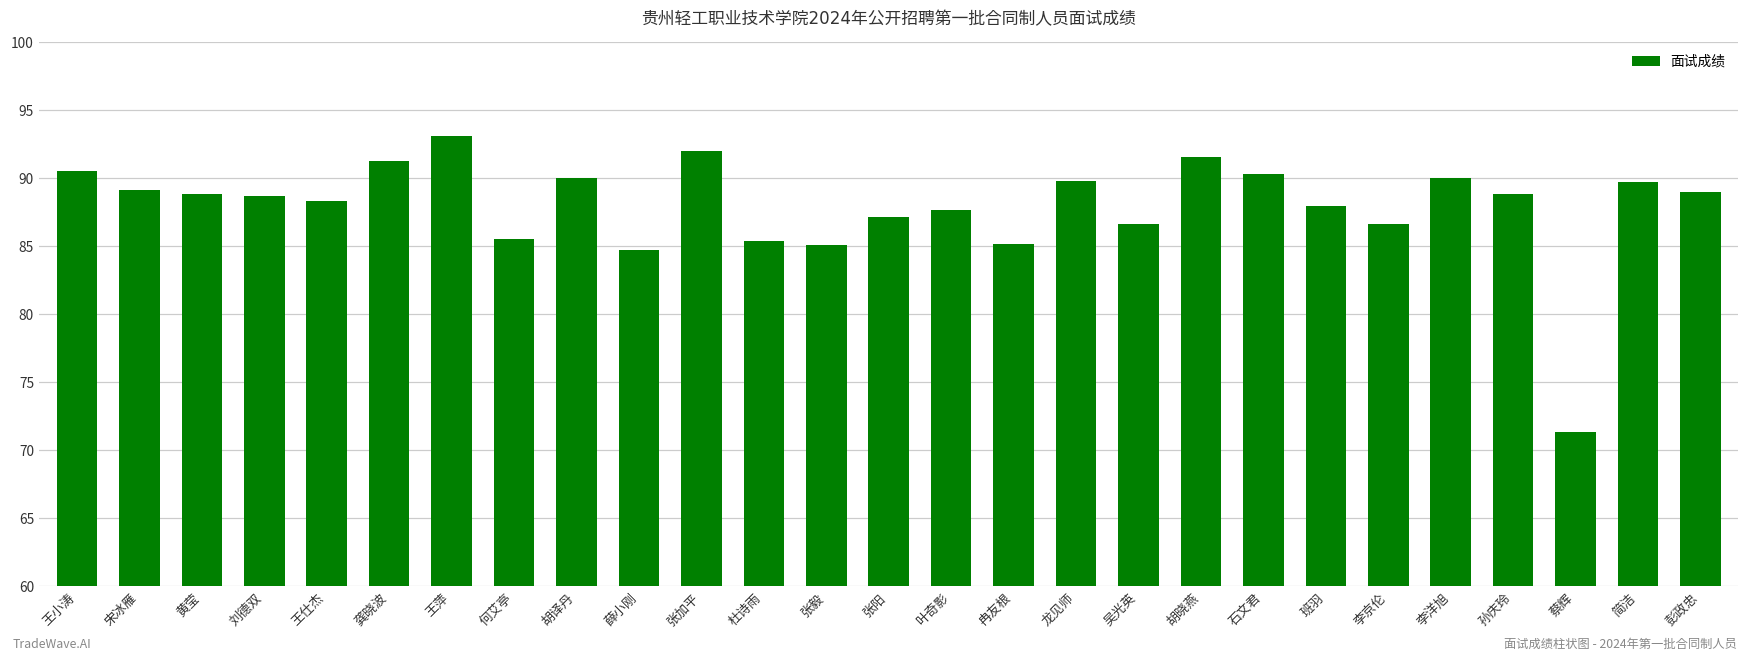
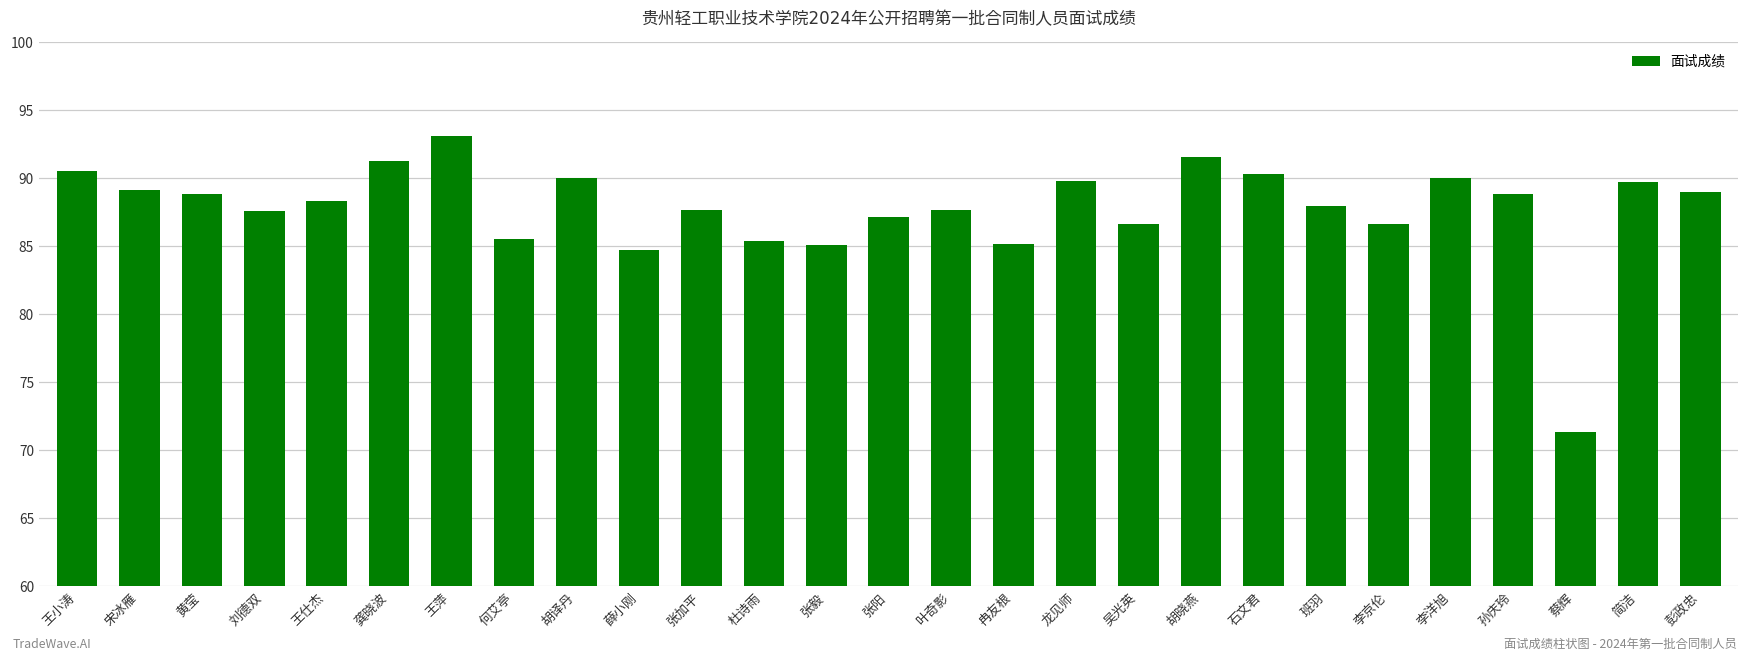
  {
    "王小涛": 90.5,
    "宋冰雁": 89.1,
    "黄莹": 88.9,
-   "刘德双": 88.7,
+   "刘德双": 87.6,
    "王仕杰": 88.3,
    "龚晓波": 91.3,
    "王萍": 93.1,
    "何艾亭": 85.6,
    "胡译丹": 90.0,
    "薛小刚": 84.7,
-   "张加平": 92.1,
+   "张加平": 87.7,
    "杜诗雨": 85.4,
    "张毅": 85.1,
    "张阳": 87.1,
    "叶奇影": 87.6,
    "冉友根": 85.1,
    "龙见师": 89.8,
    "吴光英": 86.6,
    "胡晓燕": 91.6,
    "石文君": 90.3,
    "班羽": 88.0,
    "李京伦": 86.6,
    "李洋旭": 90.0,
    "孙庆玲": 88.9,
    "蔡辉": 71.4,
    "简洁": 89.7,
    "彭政忠": 89.0
  }
